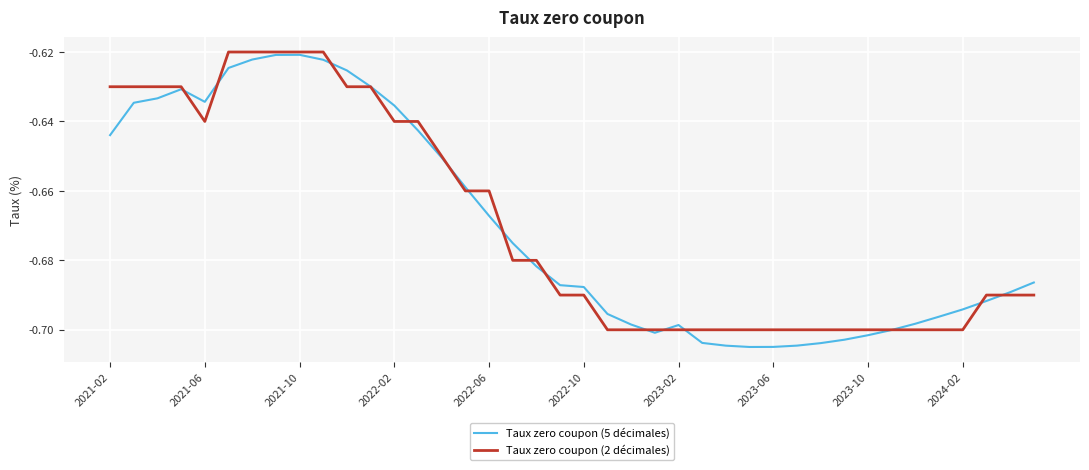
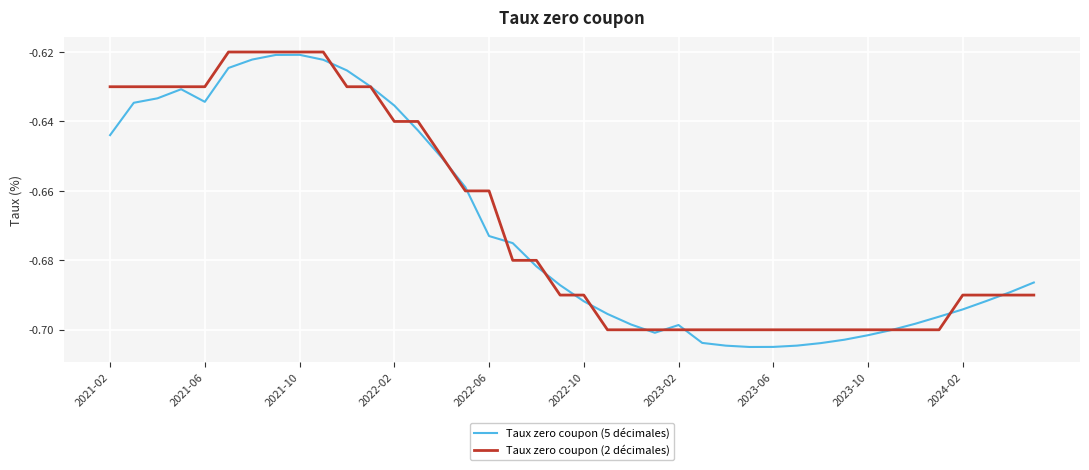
  {
    "Taux zero coupon (5 décimales)": {
      "2021-02": -0.644,
      "2021-06": -0.634,
      "2021-10": -0.621,
      "2022-02": -0.635,
-     "2022-06": -0.667,
-     "2022-10": -0.688,
+     "2022-06": -0.673,
+     "2022-10": -0.692,
      "2023-02": -0.699,
      "2023-06": -0.705,
      "2023-10": -0.702,
      "2024-02": -0.694
    },
    "Taux zero coupon (2 décimales)": {
      "2021-02": -0.63,
-     "2021-06": -0.64,
+     "2021-06": -0.63,
      "2021-10": -0.62,
      "2022-02": -0.64,
      "2022-06": -0.66,
      "2022-10": -0.69,
      "2023-02": -0.70,
      "2023-06": -0.70,
      "2023-10": -0.70,
-     "2024-02": -0.70
+     "2024-02": -0.69
    }
  }
